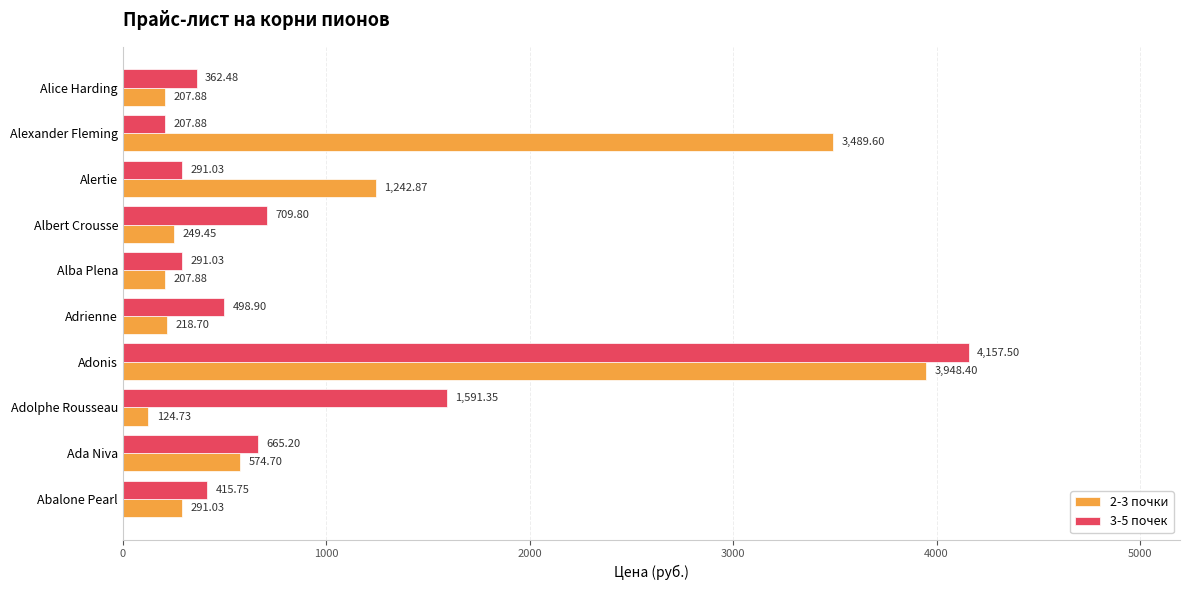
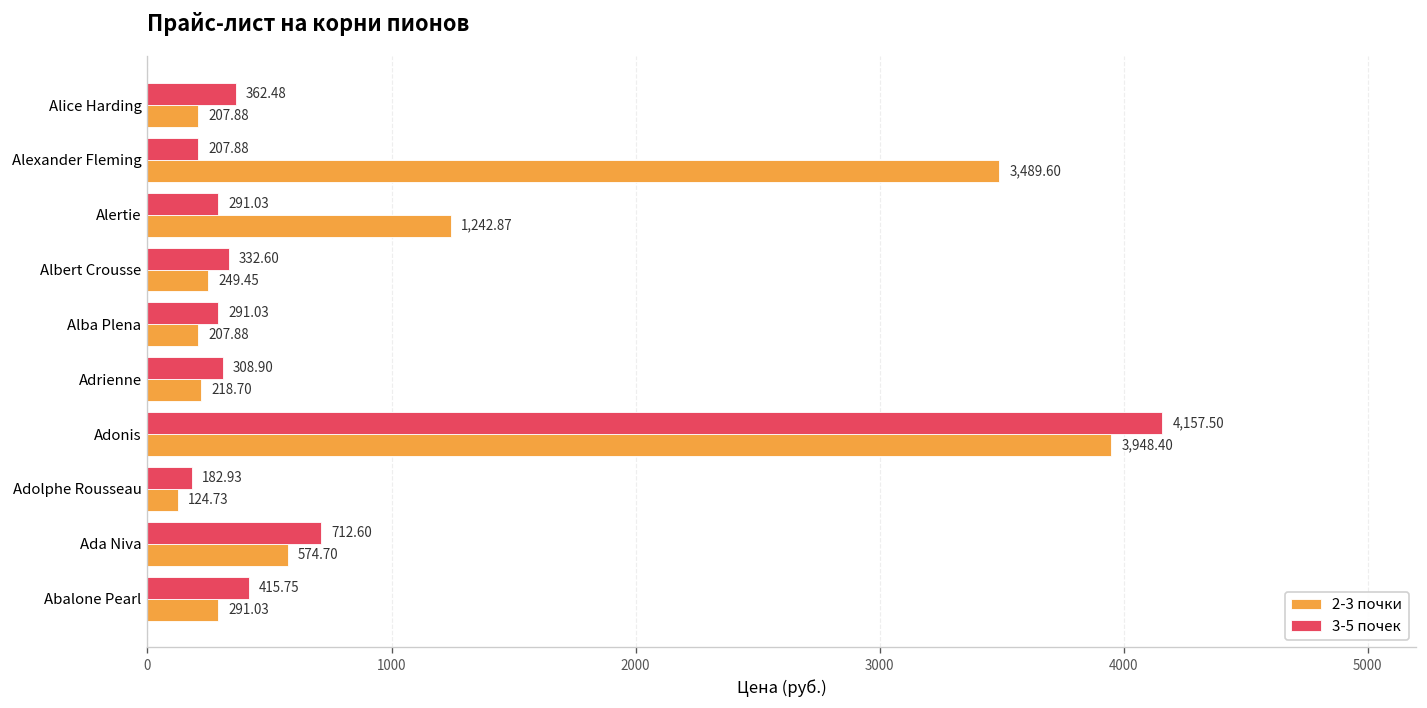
  {
    "2-3 почки": {
      "Alice Harding": "207.88",
      "Alexander Fleming": "3,489.60",
      "Alertie": "1,242.87",
      "Albert Crousse": "249.45",
      "Alba Plena": "207.88",
      "Adrienne": "218.70",
      "Adonis": "3,948.40",
      "Adolphe Rousseau": "124.73",
      "Ada Niva": "574.70",
      "Abalone Pearl": "291.03"
    },
    "3-5 почек": {
      "Alice Harding": "362.48",
      "Alexander Fleming": "207.88",
      "Alertie": "291.03",
-     "Albert Crousse": "709.80",
+     "Albert Crousse": "332.60",
      "Alba Plena": "291.03",
-     "Adrienne": "498.90",
+     "Adrienne": "308.90",
      "Adonis": "4,157.50",
-     "Adolphe Rousseau": "1,591.35",
-     "Ada Niva": "665.20",
+     "Adolphe Rousseau": "182.93",
+     "Ada Niva": "712.60",
      "Abalone Pearl": "415.75"
    }
  }
